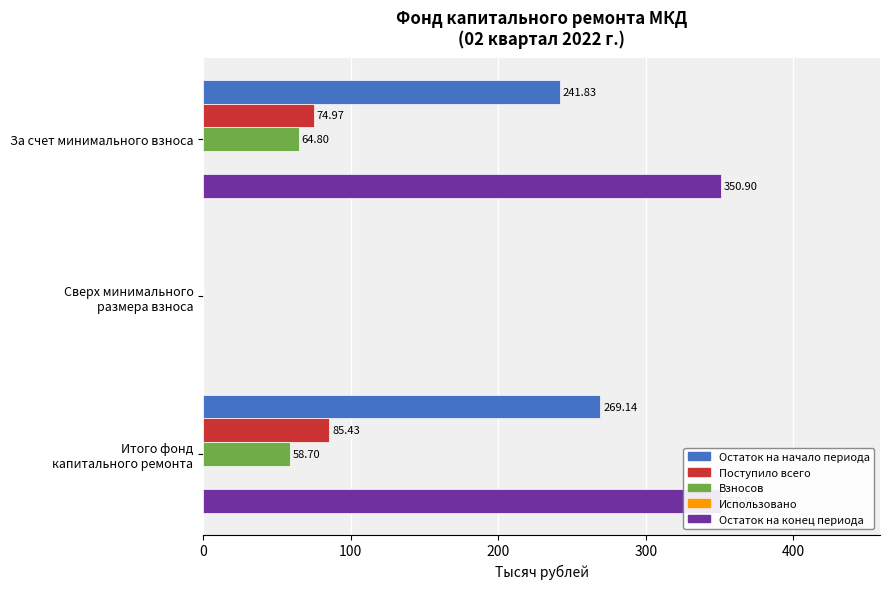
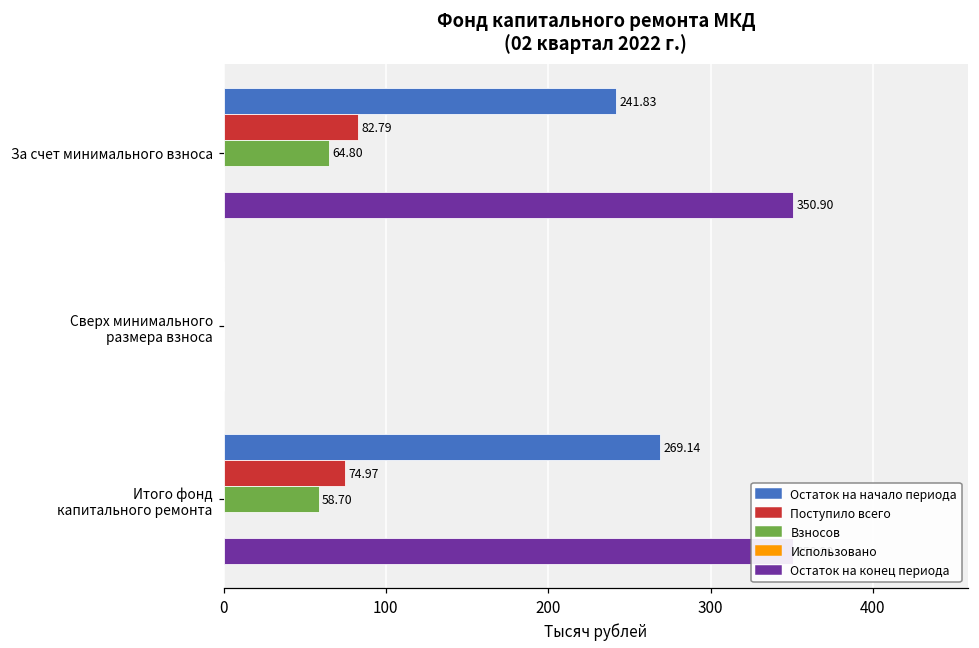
  {
    "Остаток на начало периода": {
      "За счет минимального взноса": 241.83,
      "Итого фонд капитального ремонта": 269.14
    },
    "Поступило всего": {
-     "За счет минимального взноса": 74.97,
-     "Итого фонд капитального ремонта": 85.43
+     "За счет минимального взноса": 82.79,
+     "Итого фонд капитального ремонта": 74.97
    },
    "Взносов": {
      "За счет минимального взноса": 64.80,
      "Итого фонд капитального ремонта": 58.70
    },
    "Использовано": {
      "За счет минимального взноса": 0,
      "Сверх минимального размера взноса": 0,
      "Итого фонд капитального ремонта": 0
    },
    "Остаток на конец периода": {
      "За счет минимального взноса": 350.90
    }
  }
